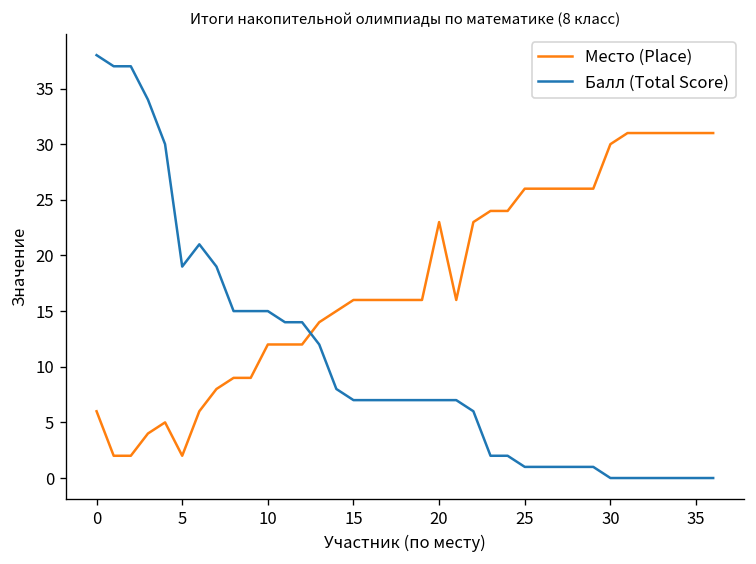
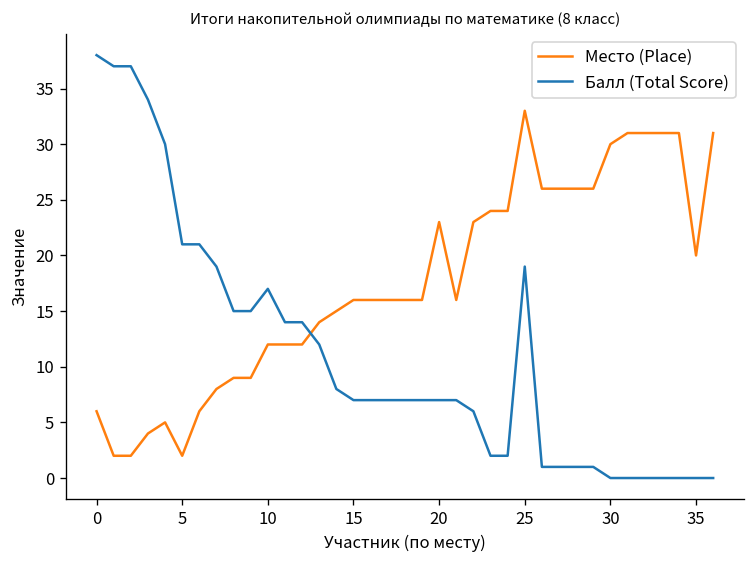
  {
    "Место (Place)": {
      "0": 6,
      "5": 2,
      "10": 12,
      "15": 16,
      "20": 23,
-     "25": 26,
+     "25": 33,
      "30": 30,
-     "35": 31
+     "35": 20
    },
    "Балл (Total Score)": {
      "0": 38,
-     "5": 19,
-     "10": 15,
+     "5": 21,
+     "10": 17,
      "15": 7,
      "20": 7,
-     "25": 1,
+     "25": 19,
      "30": 0,
      "35": 0
    }
  }
